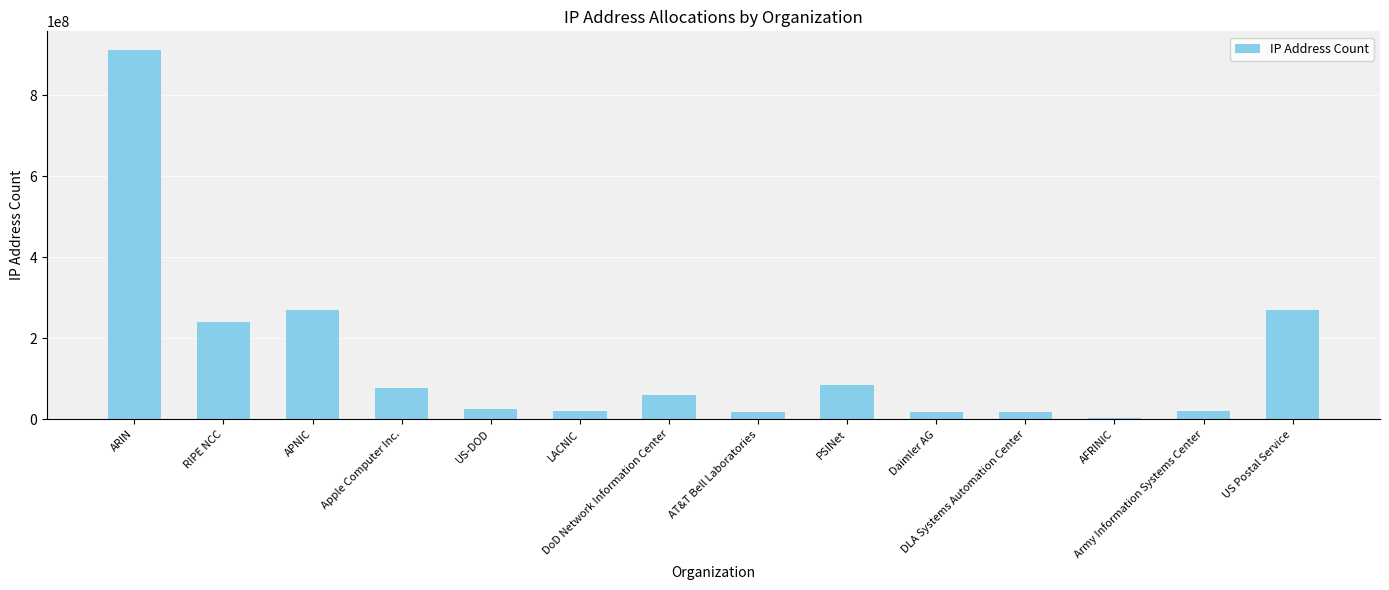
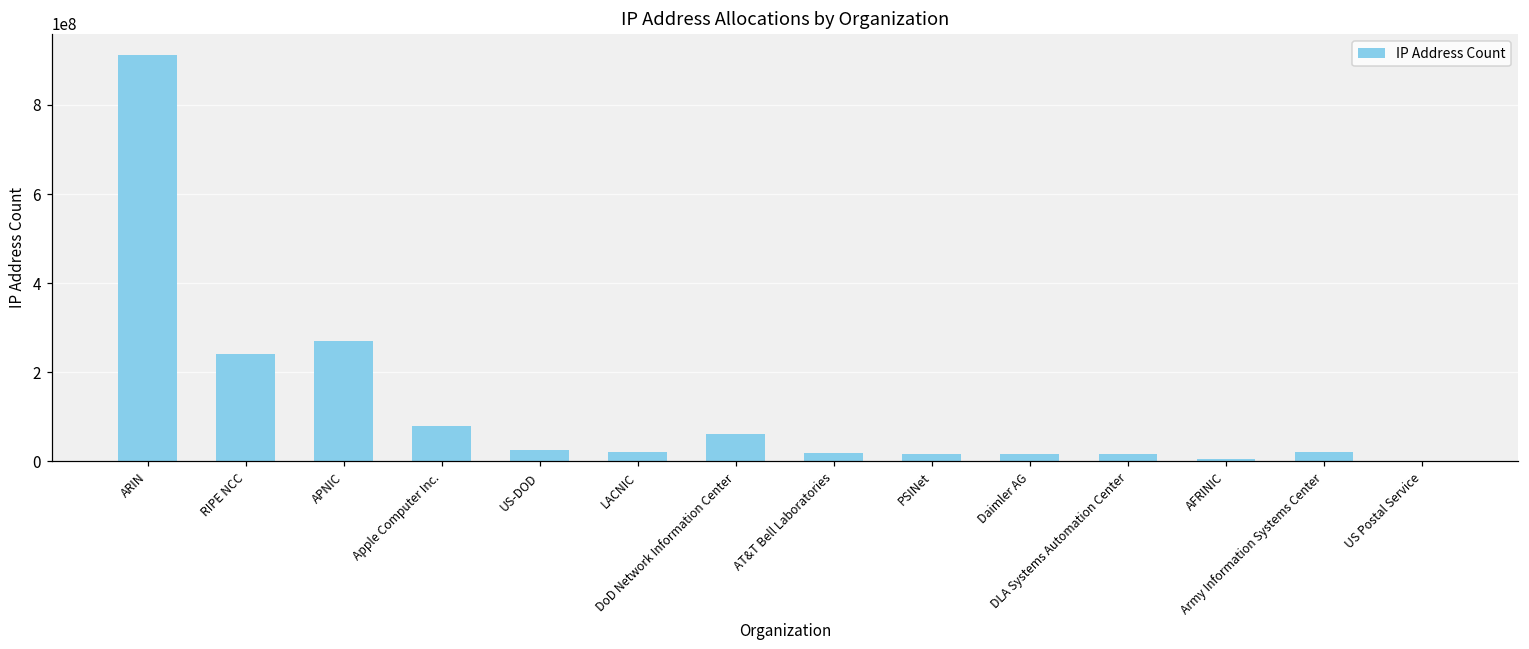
  {
    "ARIN": 910000000,
    "RIPE NCC": 240000000,
    "APNIC": 270000000,
    "Apple Computer Inc.": 80000000,
    "US-DOD": 30000000,
    "LACNIC": 20000000,
    "DoD Network Information Center": 60000000,
    "AT&T Bell Laboratories": 20000000,
-   "PSINet": 80000000,
+   "PSINet": 20000000,
    "Daimler AG": 20000000,
    "DLA Systems Automation Center": 20000000,
    "Army Information Systems Center": 20000000,
-   "US Postal Service": 270000000
+   "US Postal Service": 0
  }
